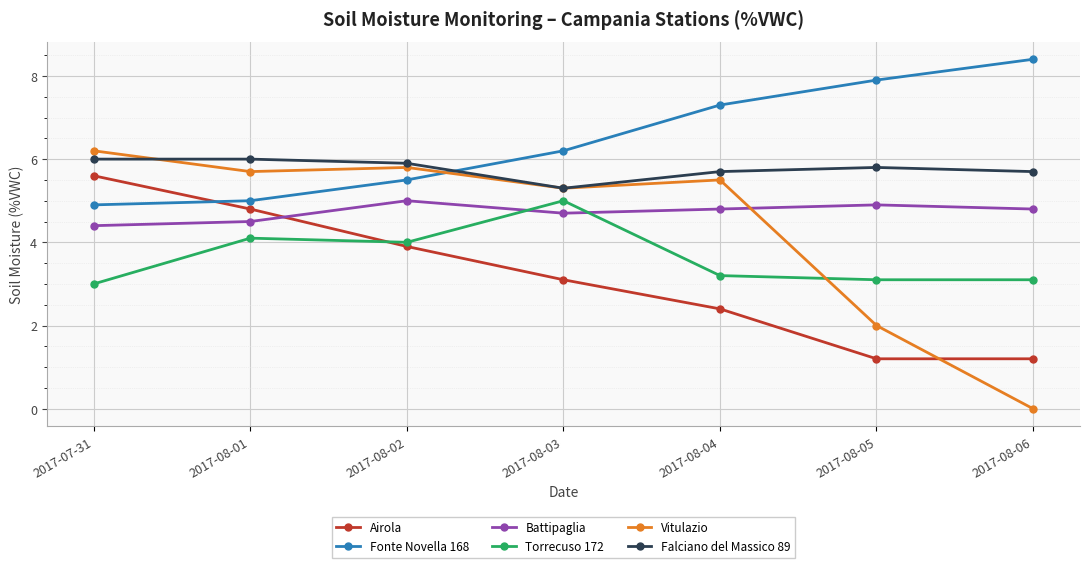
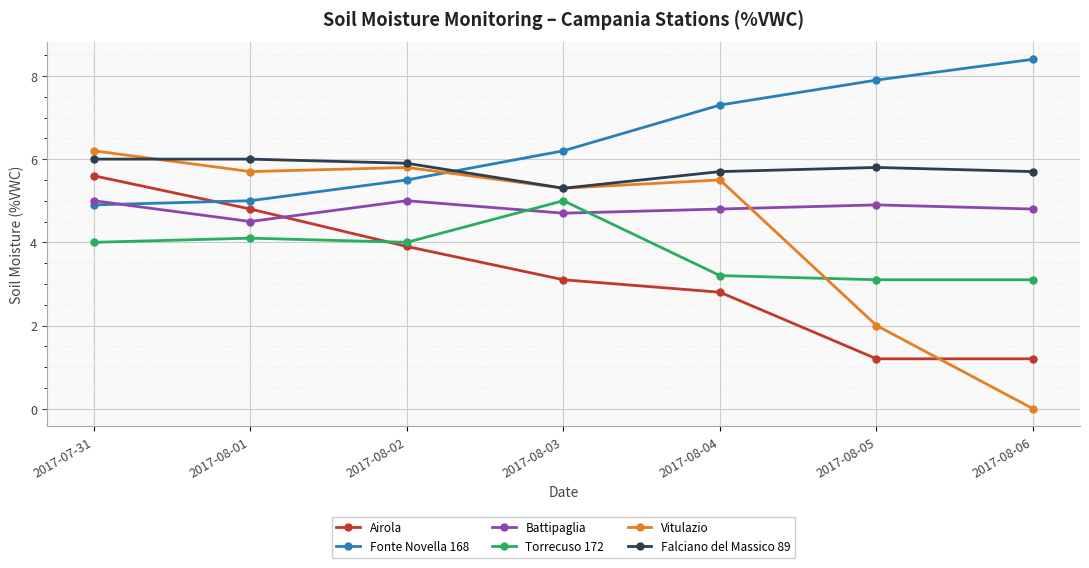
  {
    "Airola": {
      "2017-07-31": 5.6,
      "2017-08-01": 4.8,
      "2017-08-02": 3.9,
      "2017-08-03": 3.1,
-     "2017-08-04": 2.4,
+     "2017-08-04": 2.8,
      "2017-08-05": 1.2,
      "2017-08-06": 1.2
    },
    "Fonte Novella 168": {
      "2017-07-31": 4.9,
      "2017-08-01": 5.0,
      "2017-08-02": 5.5,
      "2017-08-03": 6.2,
      "2017-08-04": 7.3,
      "2017-08-05": 7.9,
      "2017-08-06": 8.4
    },
    "Battipaglia": {
-     "2017-07-31": 4.4,
+     "2017-07-31": 5.0,
      "2017-08-01": 4.5,
      "2017-08-02": 5.0,
      "2017-08-03": 4.7,
      "2017-08-04": 4.8,
      "2017-08-05": 4.9,
      "2017-08-06": 4.8
    },
    "Torrecuso 172": {
-     "2017-07-31": 3,
+     "2017-07-31": 4,
      "2017-08-01": 4.1,
      "2017-08-02": 4,
      "2017-08-03": 5,
      "2017-08-04": 3.2,
      "2017-08-05": 3.1,
      "2017-08-06": 3.1
    },
    "Vitulazio": {
      "2017-07-31": 6.2,
      "2017-08-01": 5.7,
      "2017-08-02": 5.8,
      "2017-08-04": 5.5,
      "2017-08-05": 2.0,
      "2017-08-06": 0.0
    },
    "Falciano del Massico 89": {
      "2017-07-31": 6.0,
      "2017-08-01": 6.0,
      "2017-08-02": 5.9,
      "2017-08-04": 5.7,
      "2017-08-05": 5.8,
      "2017-08-06": 5.7
    }
  }
